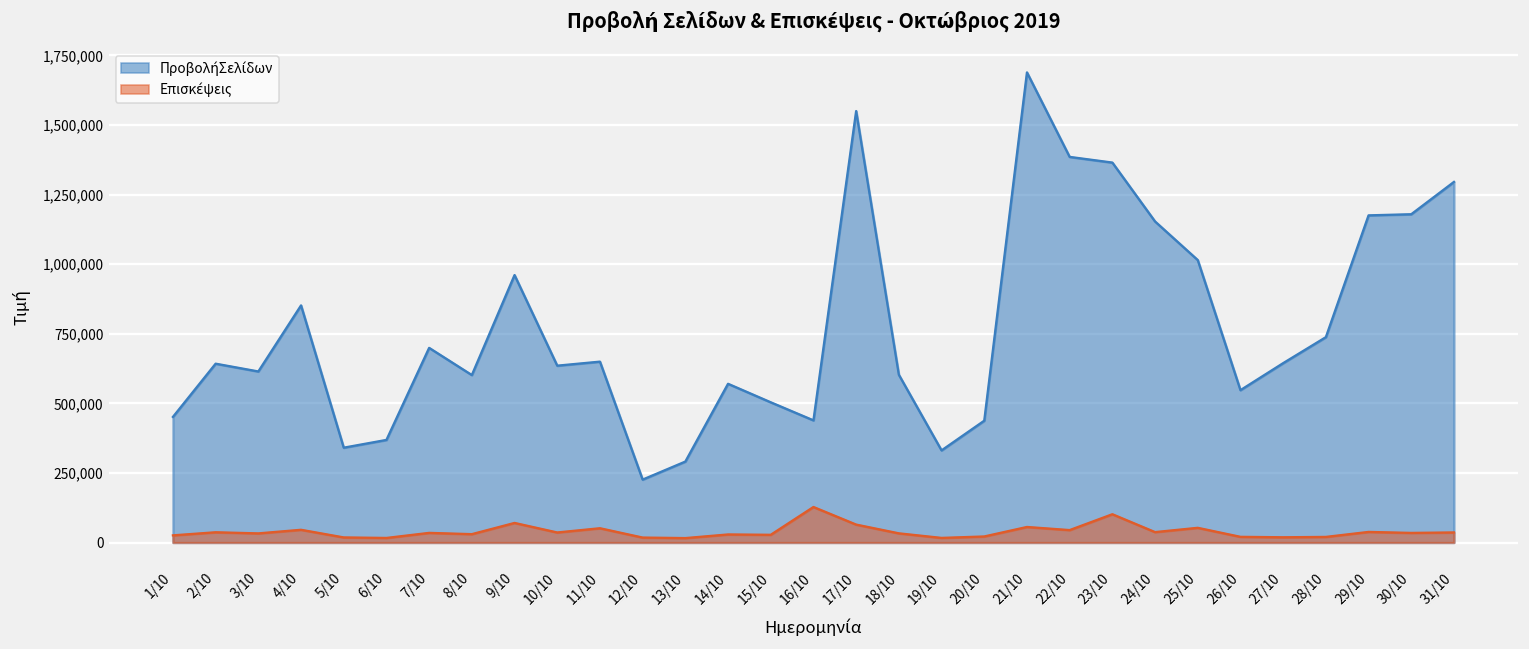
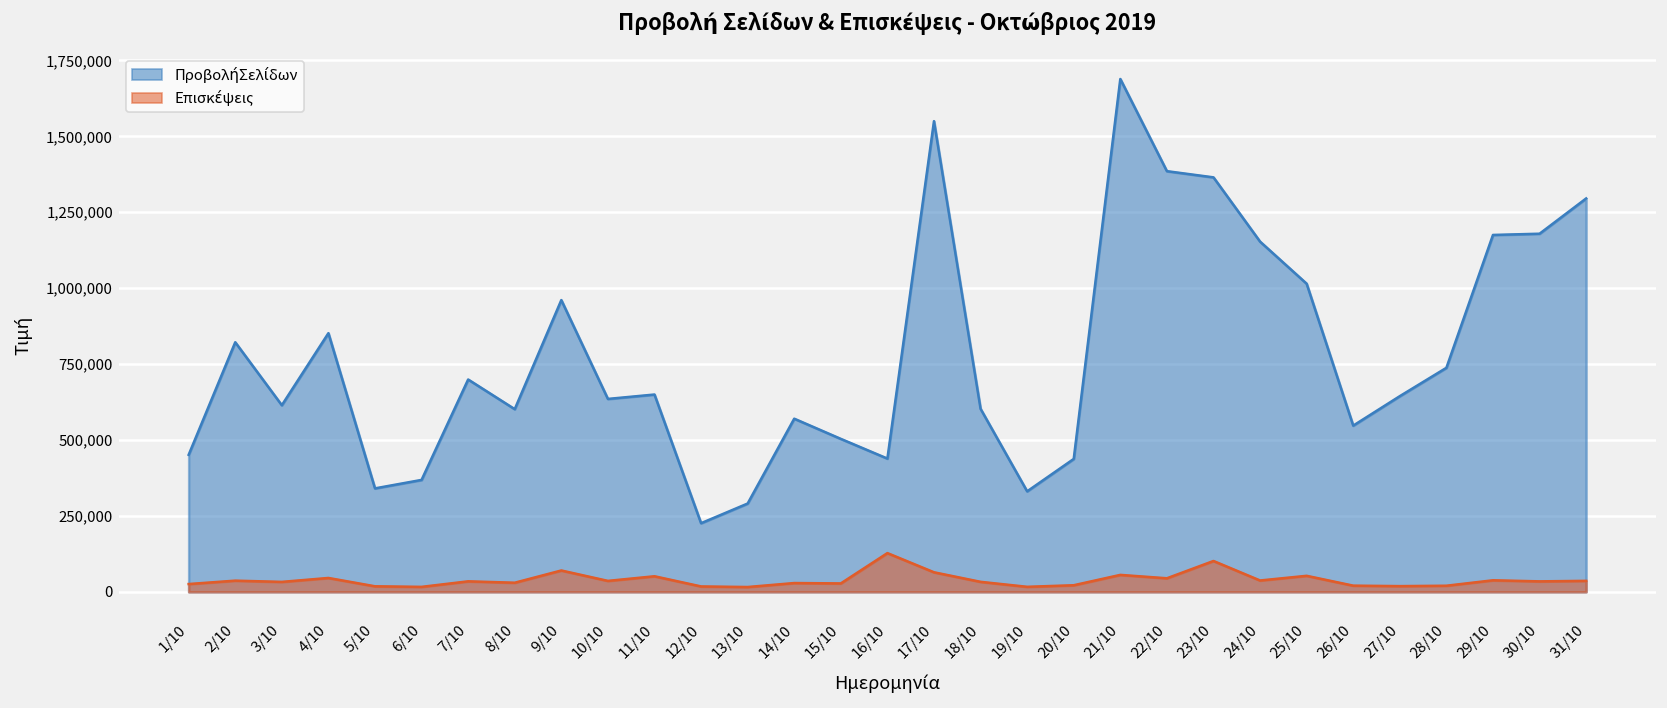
  {
    "ΠροβολήΣελίδων": {
      "1/10": "450,000",
-     "2/10": "640,000",
+     "2/10": "820,000",
      "3/10": "610,000",
      "4/10": "850,000",
      "5/10": "340,000",
      "6/10": "370,000",
      "7/10": "700,000",
      "8/10": "600,000",
      "9/10": "960,000",
      "10/10": "640,000",
      "11/10": "650,000",
      "12/10": "230,000",
      "13/10": "290,000",
      "14/10": "570,000",
      "15/10": "500,000",
      "16/10": "440,000",
      "17/10": "1,550,000",
      "18/10": "600,000",
      "19/10": "330,000",
      "20/10": "440,000",
      "21/10": "1,690,000",
      "22/10": "1,390,000",
      "23/10": "1,360,000",
      "24/10": "1,150,000",
      "25/10": "1,010,000",
      "26/10": "550,000",
      "27/10": "640,000",
      "28/10": "740,000",
      "29/10": "1,180,000",
      "30/10": "1,180,000",
      "31/10": "1,300,000"
    },
    "Επισκέψεις": {
      "1/10": "30,000",
      "2/10": "40,000",
      "3/10": "30,000",
      "4/10": "50,000",
      "5/10": "20,000",
      "6/10": "20,000",
      "7/10": "30,000",
      "8/10": "30,000",
      "9/10": "70,000",
      "10/10": "40,000",
      "11/10": "50,000",
      "12/10": "20,000",
      "13/10": "20,000",
      "14/10": "30,000",
      "15/10": "30,000",
      "16/10": "130,000",
      "17/10": "60,000",
      "18/10": "30,000",
      "19/10": "20,000",
      "20/10": "20,000",
      "21/10": "60,000",
      "22/10": "40,000",
      "23/10": "100,000",
      "24/10": "40,000",
      "25/10": "50,000",
      "26/10": "20,000",
      "27/10": "20,000",
      "28/10": "20,000",
      "29/10": "40,000",
      "30/10": "30,000",
      "31/10": "40,000"
    }
  }
